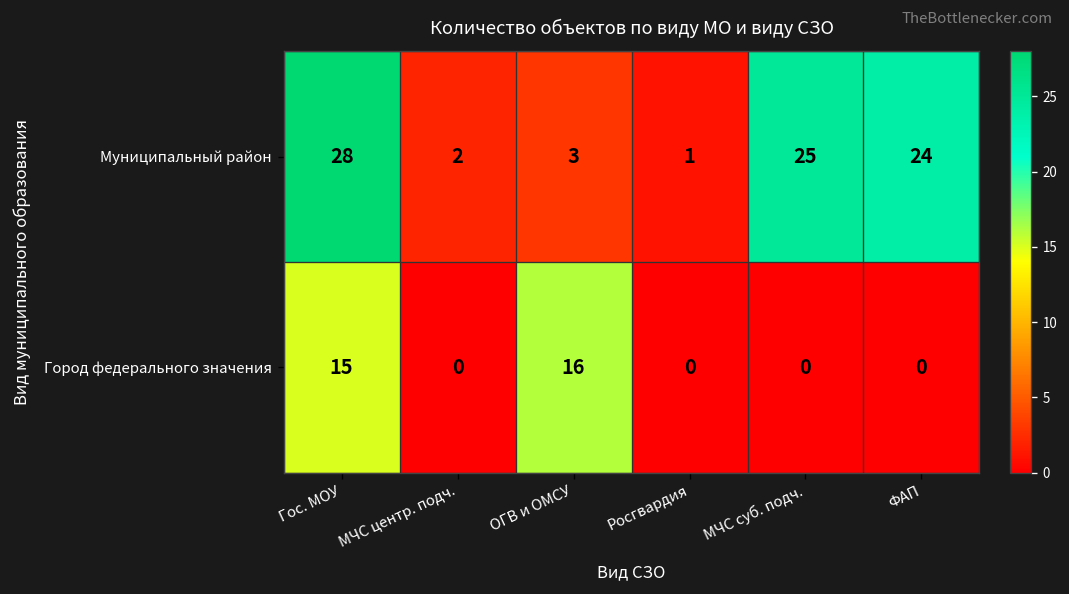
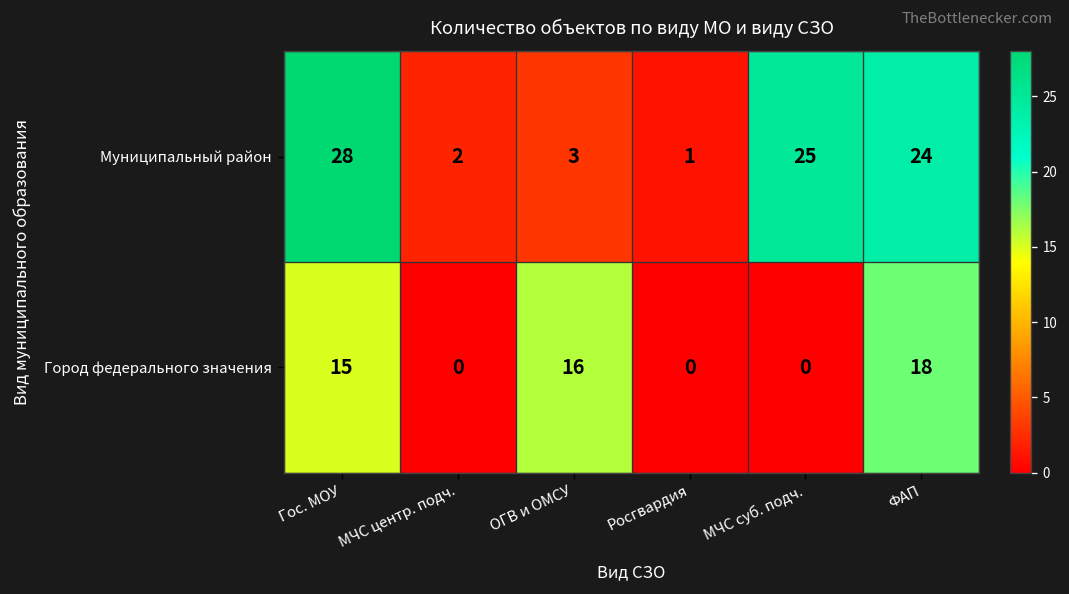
  {
    "Муниципальный район": {
      "Гос. МОУ": 28,
      "МЧС центр. подч.": 2,
      "ОГВ и ОМСУ": 3,
      "Росгвардия": 1,
      "МЧС суб. подч.": 25,
      "ФАП": 24
    },
    "Город федерального значения": {
      "Гос. МОУ": 15,
      "МЧС центр. подч.": 0,
      "ОГВ и ОМСУ": 16,
      "Росгвардия": 0,
      "МЧС суб. подч.": 0,
-     "ФАП": 0
+     "ФАП": 18
    }
  }
